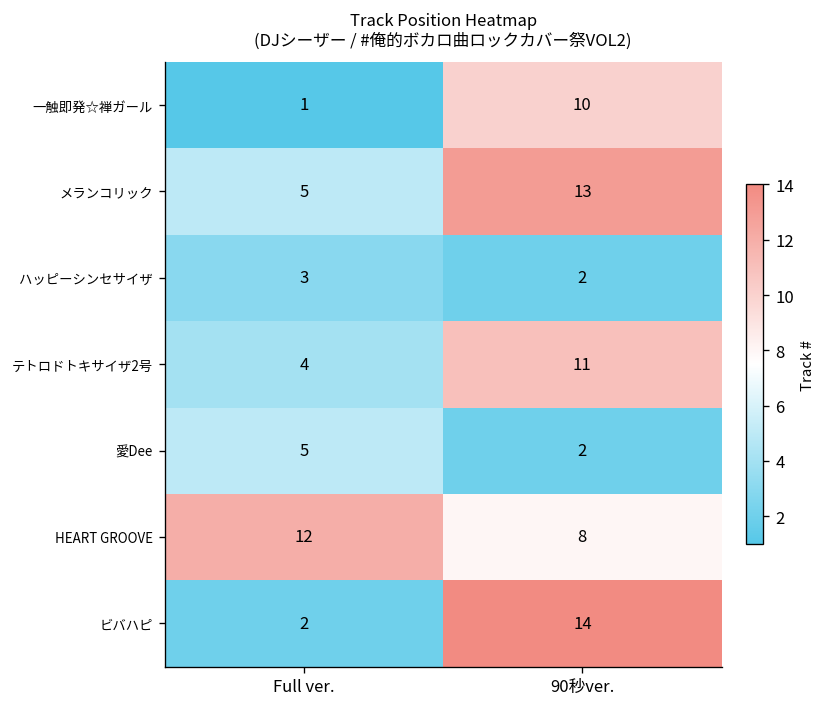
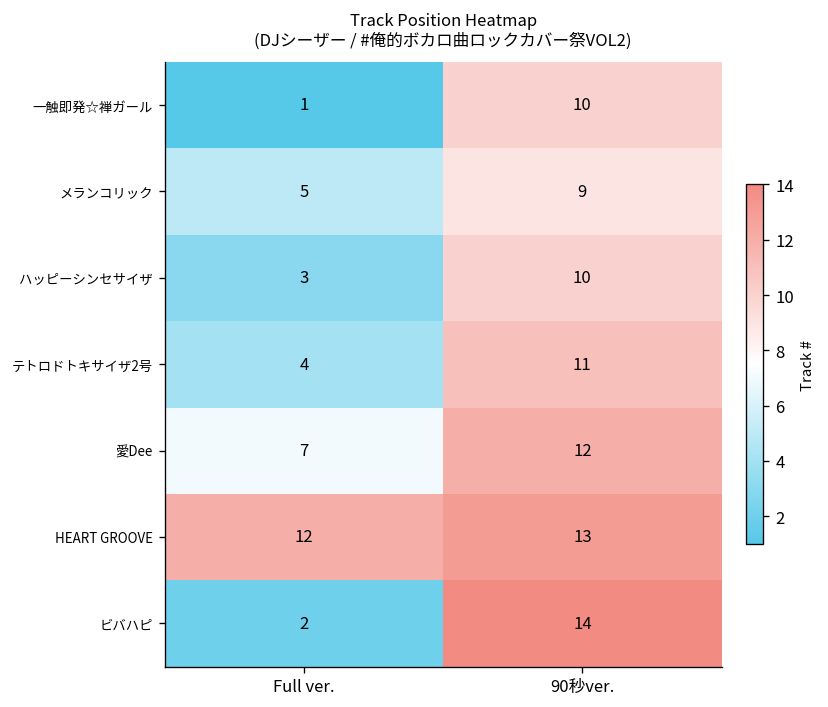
  {
    "一触即発☆禅ガール": {
      "Full ver.": 1,
      "90秒ver.": 10
    },
    "メランコリック": {
      "Full ver.": 5,
-     "90秒ver.": 13
+     "90秒ver.": 9
    },
    "ハッピーシンセサイザ": {
      "Full ver.": 3,
-     "90秒ver.": 2
+     "90秒ver.": 10
    },
    "テトロドトキサイザ2号": {
      "Full ver.": 4,
      "90秒ver.": 11
    },
    "愛Dee": {
-     "Full ver.": 5,
-     "90秒ver.": 2
+     "Full ver.": 7,
+     "90秒ver.": 12
    },
    "HEART GROOVE": {
      "Full ver.": 12,
-     "90秒ver.": 8
+     "90秒ver.": 13
    },
    "ビバハピ": {
      "Full ver.": 2,
      "90秒ver.": 14
    }
  }
